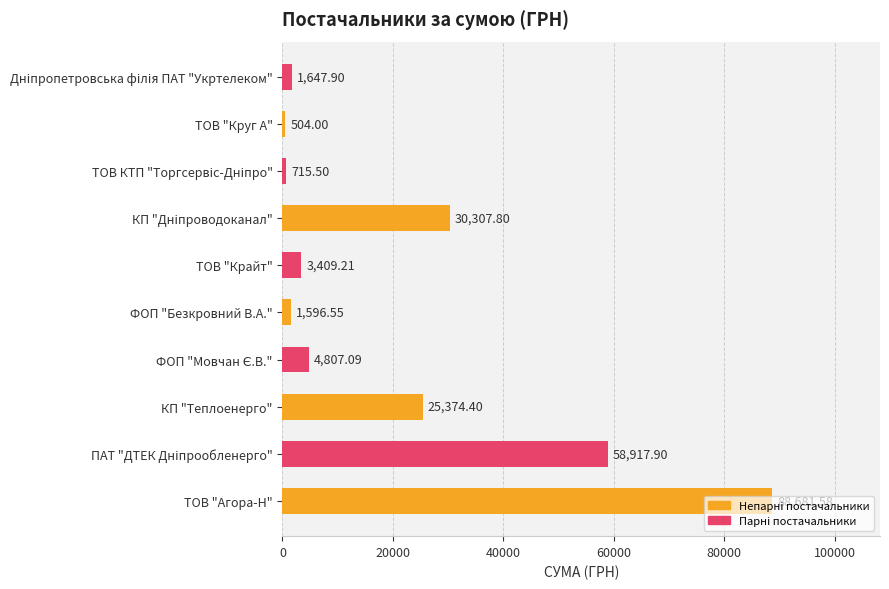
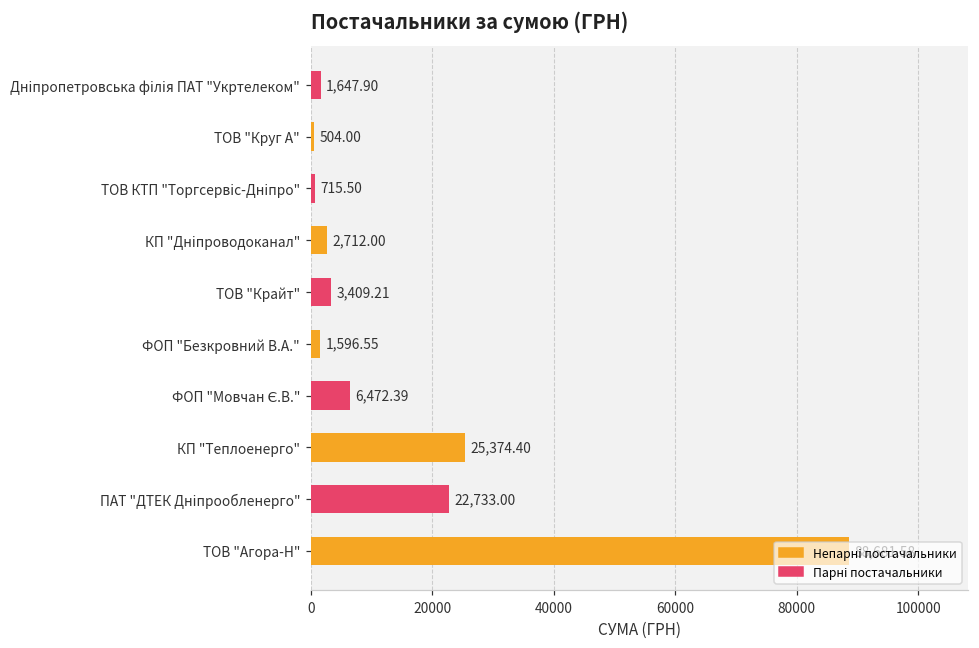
  {
    "Дніпропетровська філія ПАТ \"Укртелеком\"": "1,647.90",
    "ТОВ \"Круг А\"": "504.00",
    "ТОВ КТП \"Торгсервіс-Дніпро\"": "715.50",
-   "КП \"Дніпроводоканал\"": "30,307.80",
+   "КП \"Дніпроводоканал\"": "2,712.00",
    "ТОВ \"Крайт\"": "3,409.21",
    "ФОП \"Безкровний В.А.\"": "1,596.55",
-   "ФОП \"Мовчан Є.В.\"": "4,807.09",
+   "ФОП \"Мовчан Є.В.\"": "6,472.39",
    "КП \"Теплоенерго\"": "25,374.40",
-   "ПАТ \"ДТЕК Дніпрообленерго\"": "58,917.90"
+   "ПАТ \"ДТЕК Дніпрообленерго\"": "22,733.00"
  }
